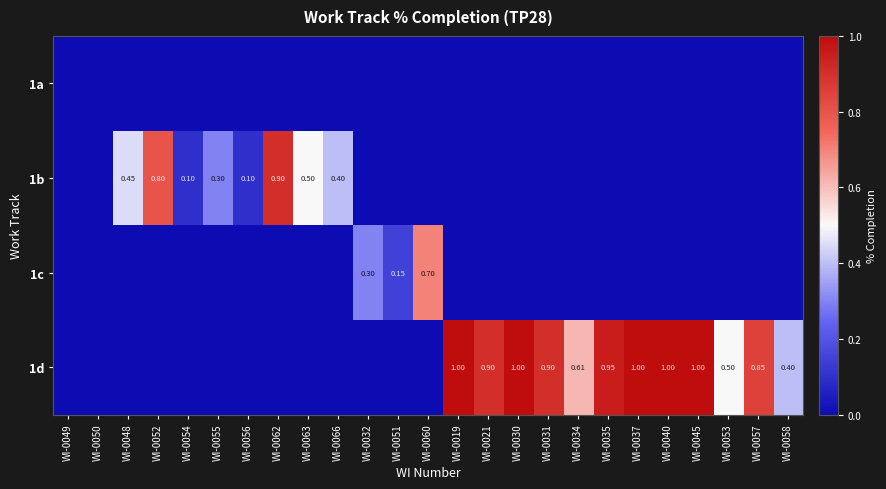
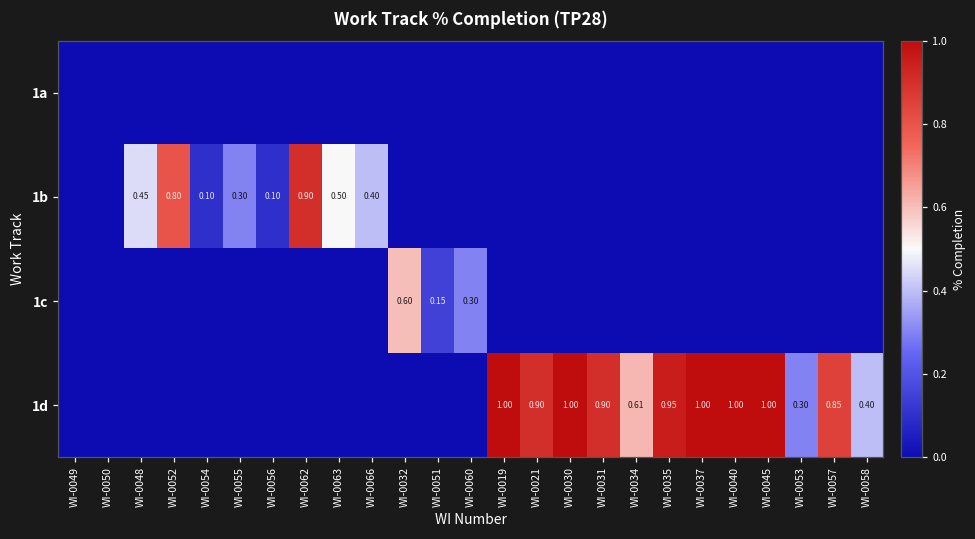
  {
    "1b": {
      "WI-0048": 0.45,
      "WI-0052": 0.80,
      "WI-0054": 0.10,
      "WI-0055": 0.30,
      "WI-0056": 0.10,
      "WI-0062": 0.90,
      "WI-0063": 0.50,
      "WI-0066": 0.40
    },
    "1c": {
-     "WI-0032": 0.30,
+     "WI-0032": 0.60,
      "WI-0051": 0.15,
-     "WI-0060": 0.70
+     "WI-0060": 0.30
    },
    "1d": {
      "WI-0019": 1.00,
      "WI-0021": 0.90,
      "WI-0030": 1.00,
      "WI-0031": 0.90,
      "WI-0034": 0.61,
      "WI-0035": 0.95,
      "WI-0037": 1.00,
      "WI-0040": 1.00,
      "WI-0045": 1.00,
-     "WI-0053": 0.50,
+     "WI-0053": 0.30,
      "WI-0057": 0.85,
      "WI-0058": 0.40
    }
  }
